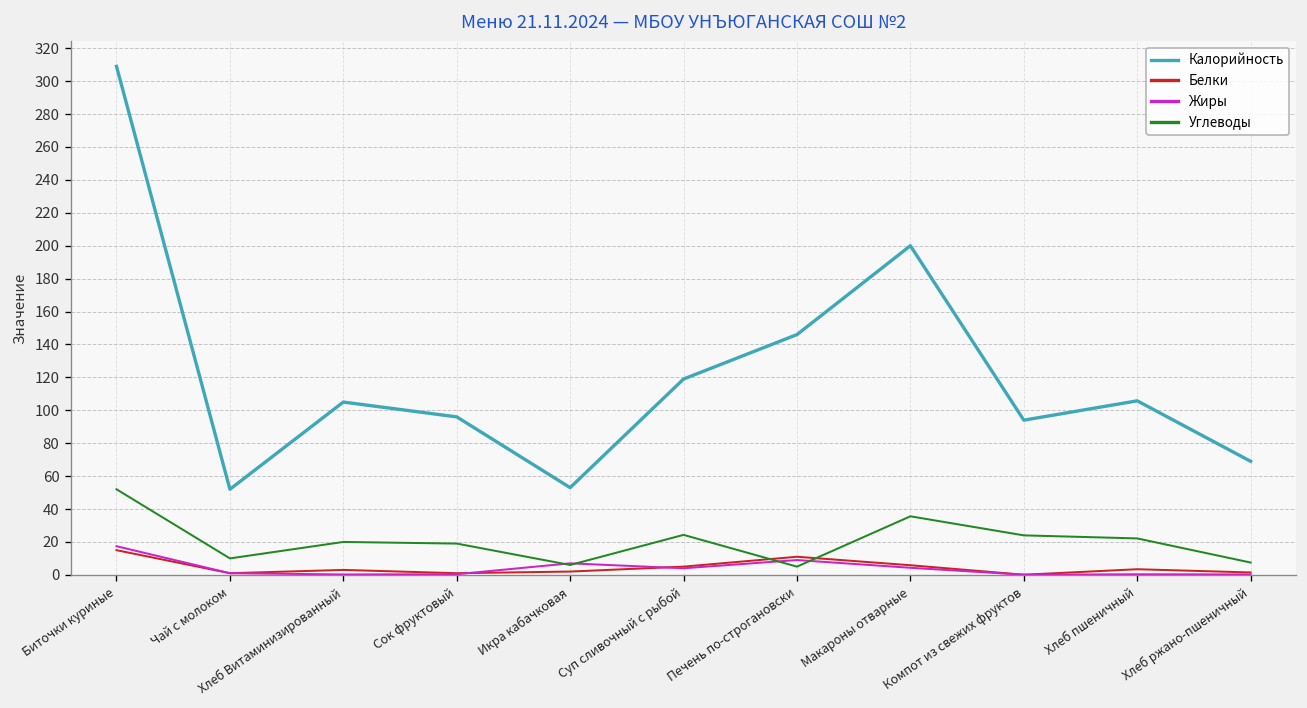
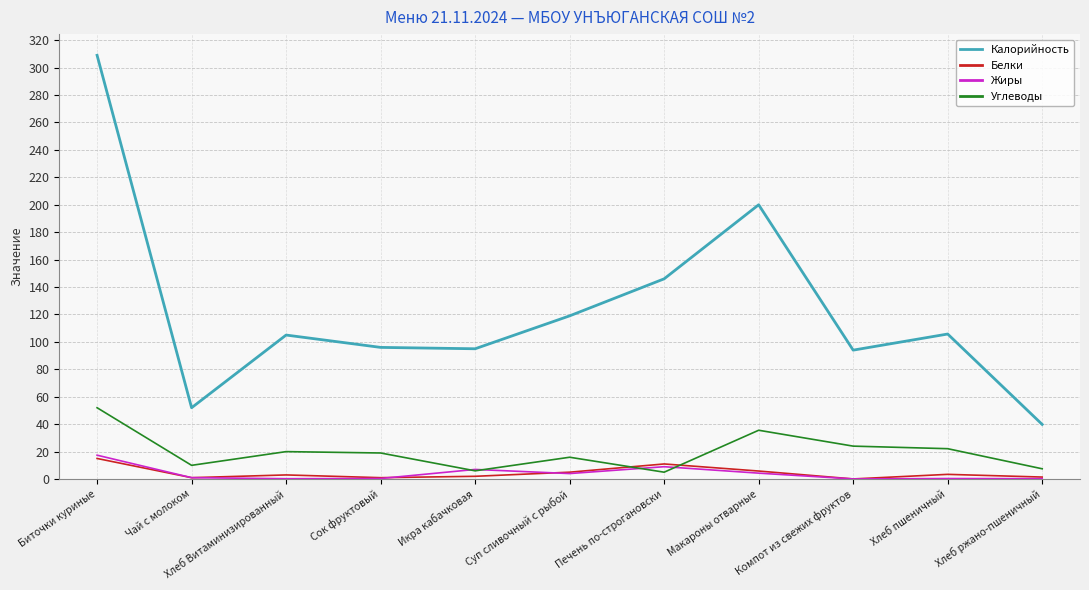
  {
    "Калорийность": {
      "Биточки куриные": 309,
      "Чай с молоком": 52,
      "Хлеб Витаминизированный": 105,
      "Сок фруктовый": 96,
-     "Икра кабачковая": 53,
+     "Икра кабачковая": 95,
      "Суп сливочный с рыбой": 119,
      "Печень по-строгановски": 146,
      "Макароны отварные": 200,
      "Компот из свежих фруктов": 94,
      "Хлеб пшеничный": 106,
-     "Хлеб ржано-пшеничный": 69
+     "Хлеб ржано-пшеничный": 40
    },
    "Белки": {
      "Биточки куриные": 15,
      "Хлеб Витаминизированный": 3,
      "Икра кабачковая": 2,
      "Печень по-строгановски": 11,
      "Хлеб пшеничный": 3
    },
    "Жиры": {
      "Биточки куриные": 17,
      "Хлеб Витаминизированный": 0,
      "Печень по-строгановски": 9,
      "Хлеб пшеничный": 0
    },
    "Углеводы": {
      "Биточки куриные": 52,
      "Чай с молоком": 10,
      "Хлеб Витаминизированный": 20,
      "Сок фруктовый": 19,
-     "Суп сливочный с рыбой": 24,
+     "Суп сливочный с рыбой": 16,
      "Печень по-строгановски": 5,
      "Макароны отварные": 36,
      "Компот из свежих фруктов": 24,
      "Хлеб пшеничный": 22,
      "Хлеб ржано-пшеничный": 7
    }
  }
